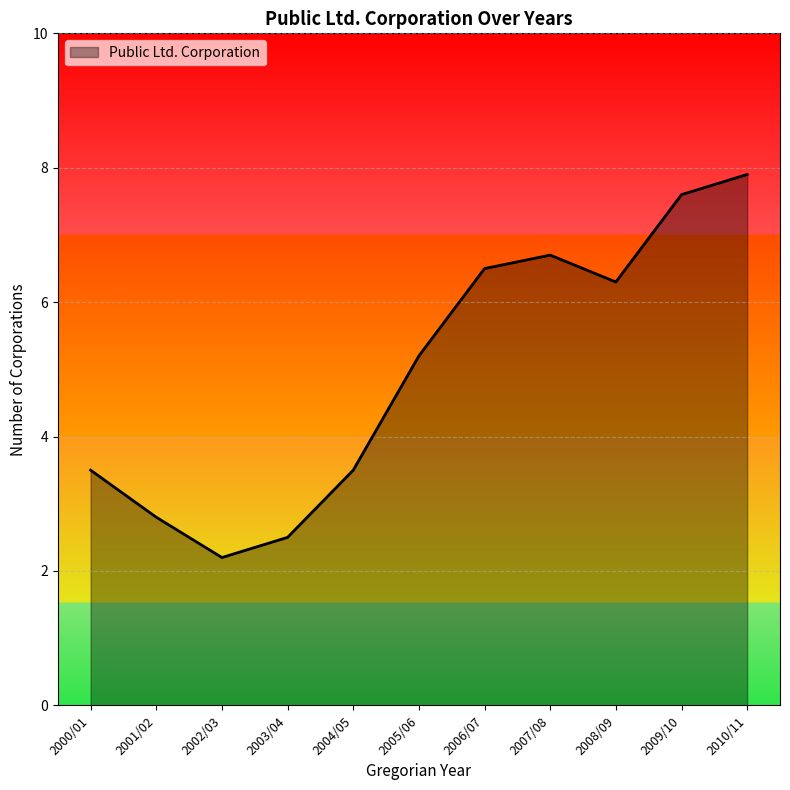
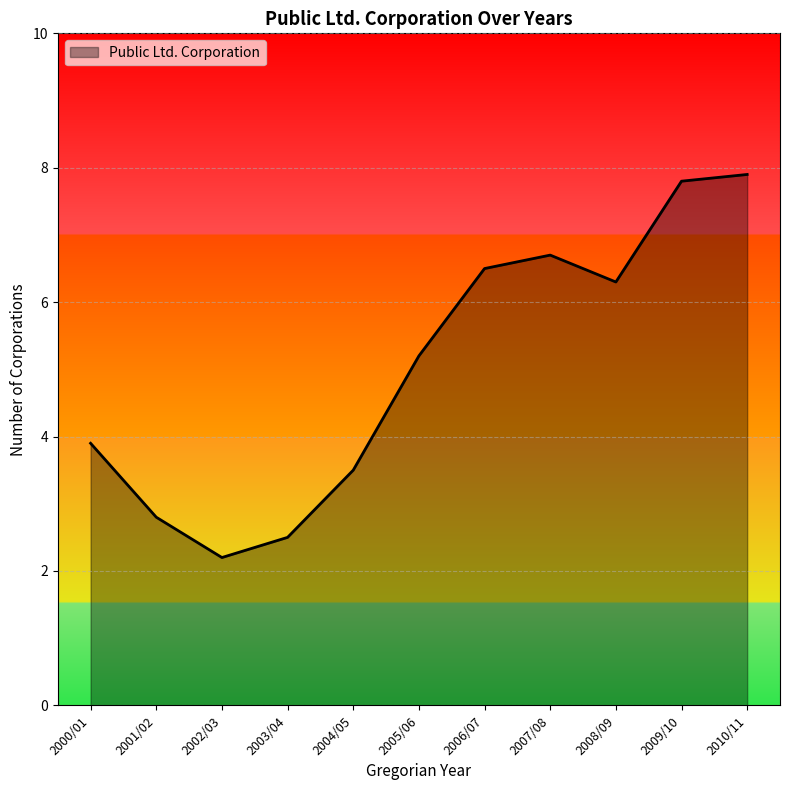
  {
-   "2000/01": 3.5,
+   "2000/01": 3.9,
    "2001/02": 2.8,
    "2002/03": 2.2,
    "2003/04": 2.5,
    "2004/05": 3.5,
    "2005/06": 5.2,
    "2006/07": 6.5,
    "2007/08": 6.7,
    "2008/09": 6.3,
-   "2009/10": 7.6,
+   "2009/10": 7.8,
    "2010/11": 7.9
  }
